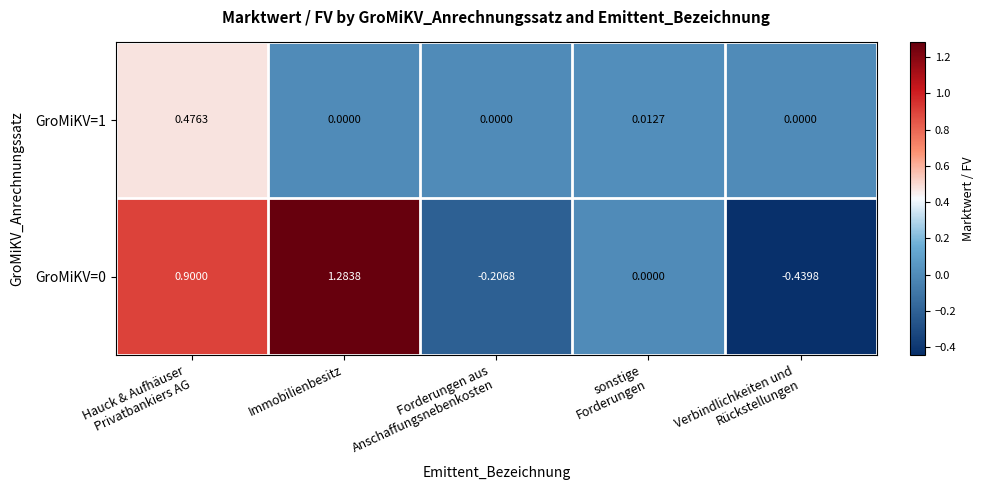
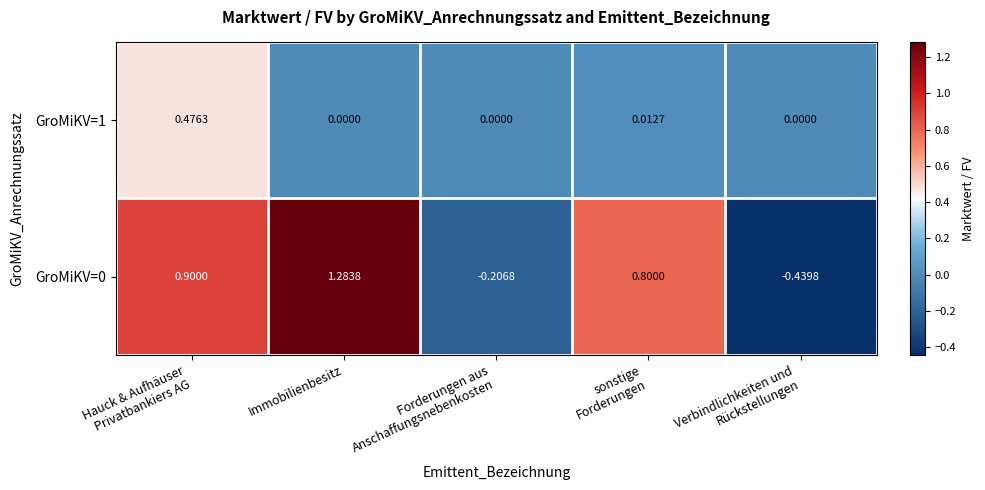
  {
    "GroMiKV=1": {
      "Hauck & Aufhäuser Privatbankiers AG": 0.4763,
      "Immobilienbesitz": 0.0000,
      "Forderungen aus Anschaffungsnebenkosten": 0.0000,
      "sonstige Forderungen": 0.0127,
      "Verbindlichkeiten und Rückstellungen": 0.0000
    },
    "GroMiKV=0": {
      "Hauck & Aufhäuser Privatbankiers AG": 0.9000,
      "Immobilienbesitz": 1.2838,
      "Forderungen aus Anschaffungsnebenkosten": -0.2068,
-     "sonstige Forderungen": 0.0000,
+     "sonstige Forderungen": 0.8000,
      "Verbindlichkeiten und Rückstellungen": -0.4398
    }
  }
